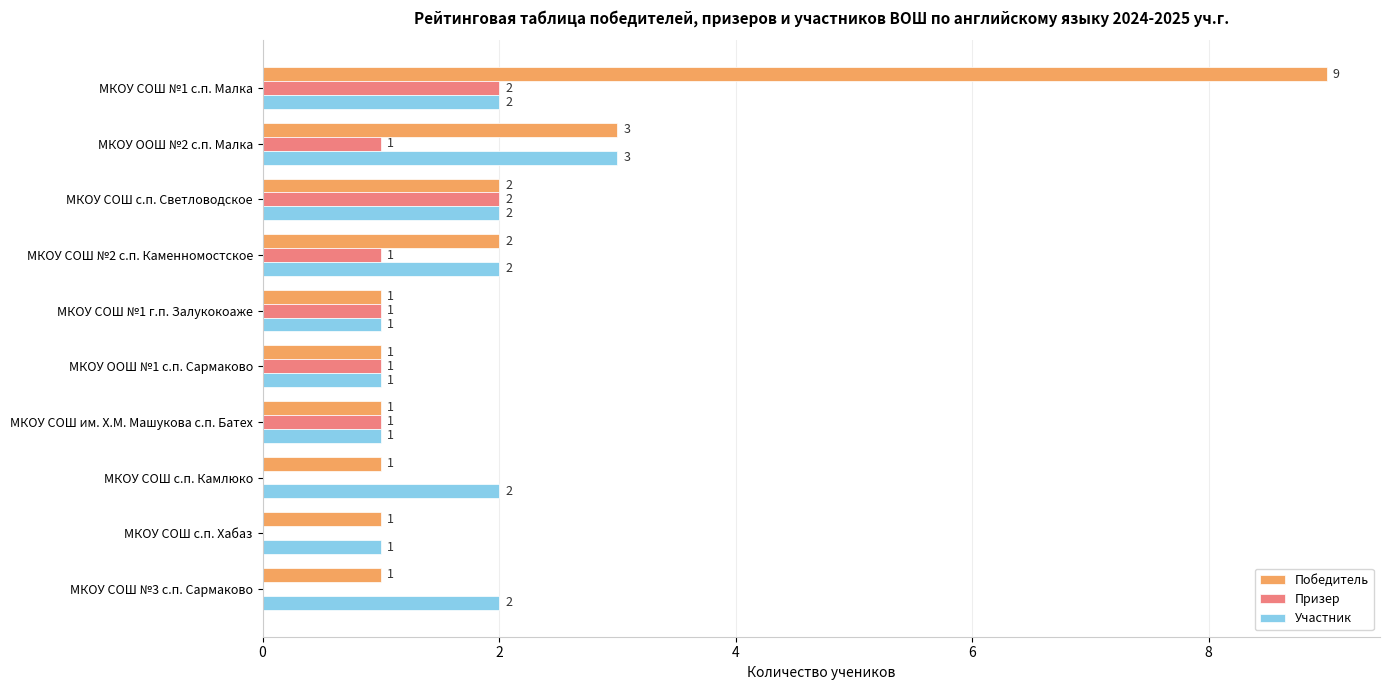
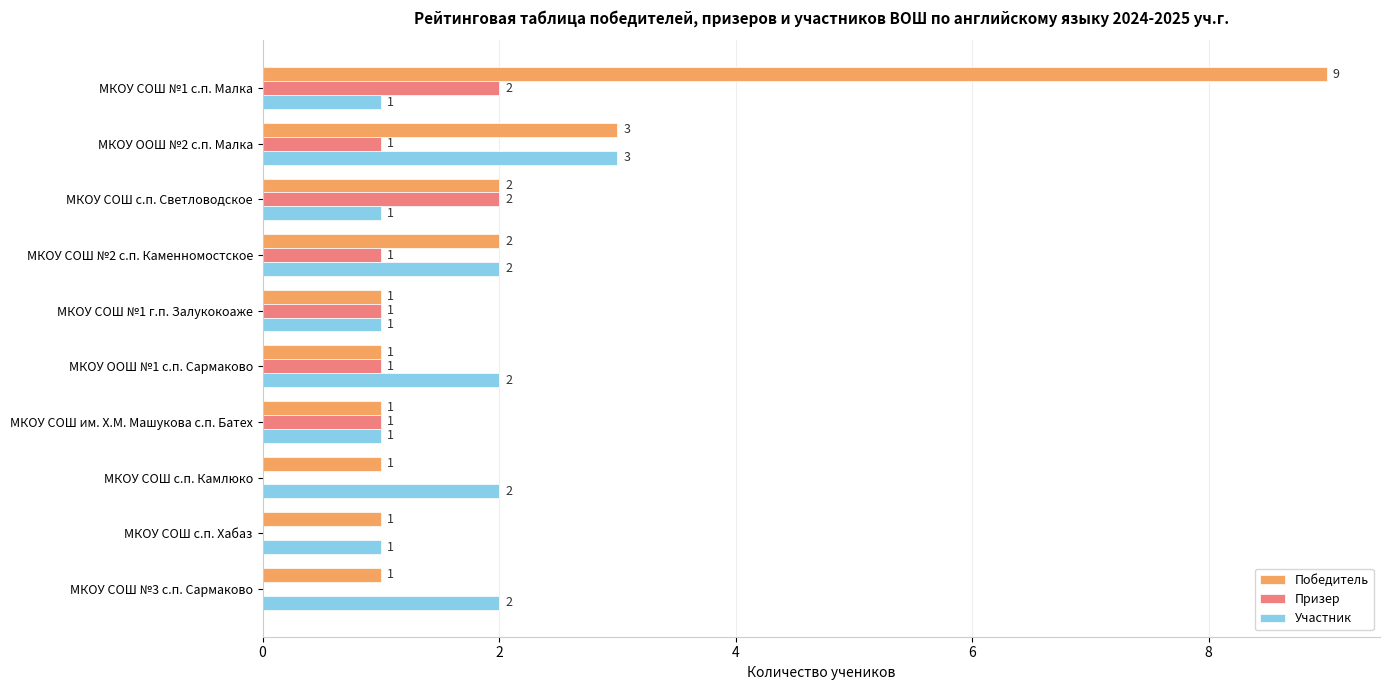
  {
    "Участник": {
-     "МКОУ СОШ №1 с.п. Малка": 2,
+     "МКОУ СОШ №1 с.п. Малка": 1,
      "МКОУ ООШ №2 с.п. Малка": 3,
-     "МКОУ СОШ с.п. Светловодское": 2,
+     "МКОУ СОШ с.п. Светловодское": 1,
      "МКОУ СОШ №2 с.п. Каменномостское": 2,
      "МКОУ СОШ №1 г.п. Залукокоаже": 1,
-     "МКОУ ООШ №1 с.п. Сармаково": 1,
+     "МКОУ ООШ №1 с.п. Сармаково": 2,
      "МКОУ СОШ им. Х.М. Машукова с.п. Батех": 1,
      "МКОУ СОШ с.п. Камлюко": 2,
      "МКОУ СОШ с.п. Хабаз": 1,
      "МКОУ СОШ №3 с.п. Сармаково": 2
    }
  }
